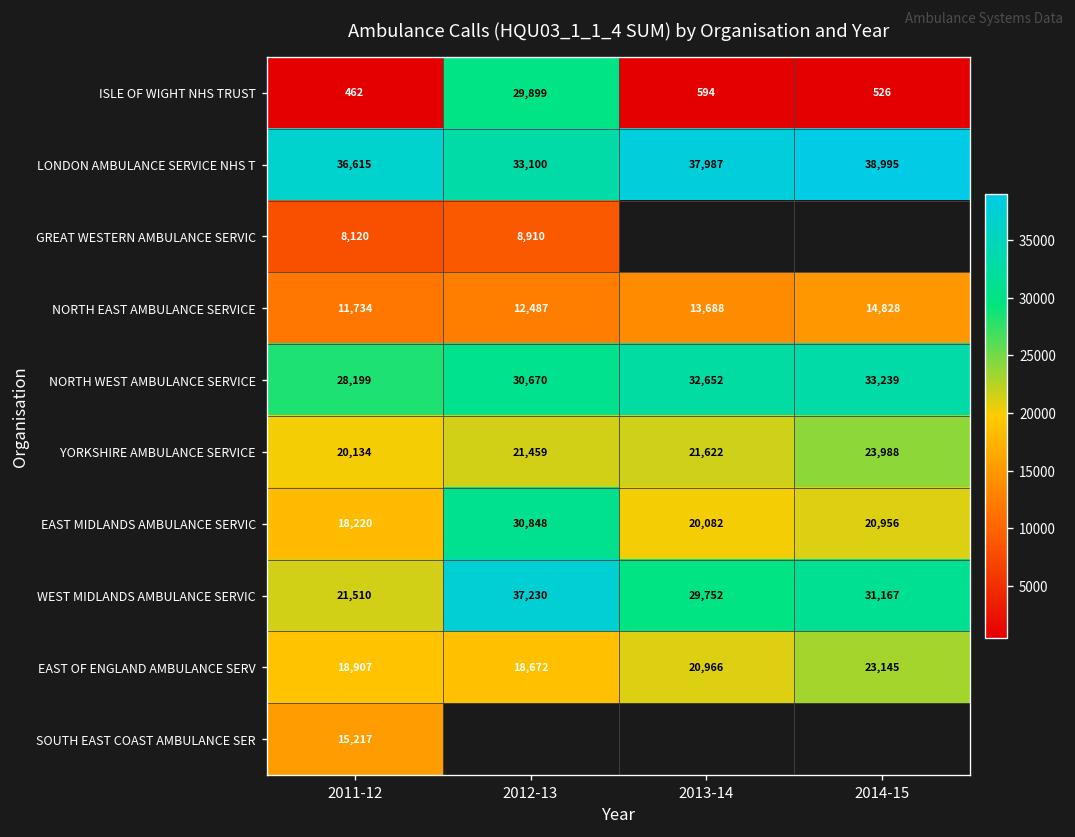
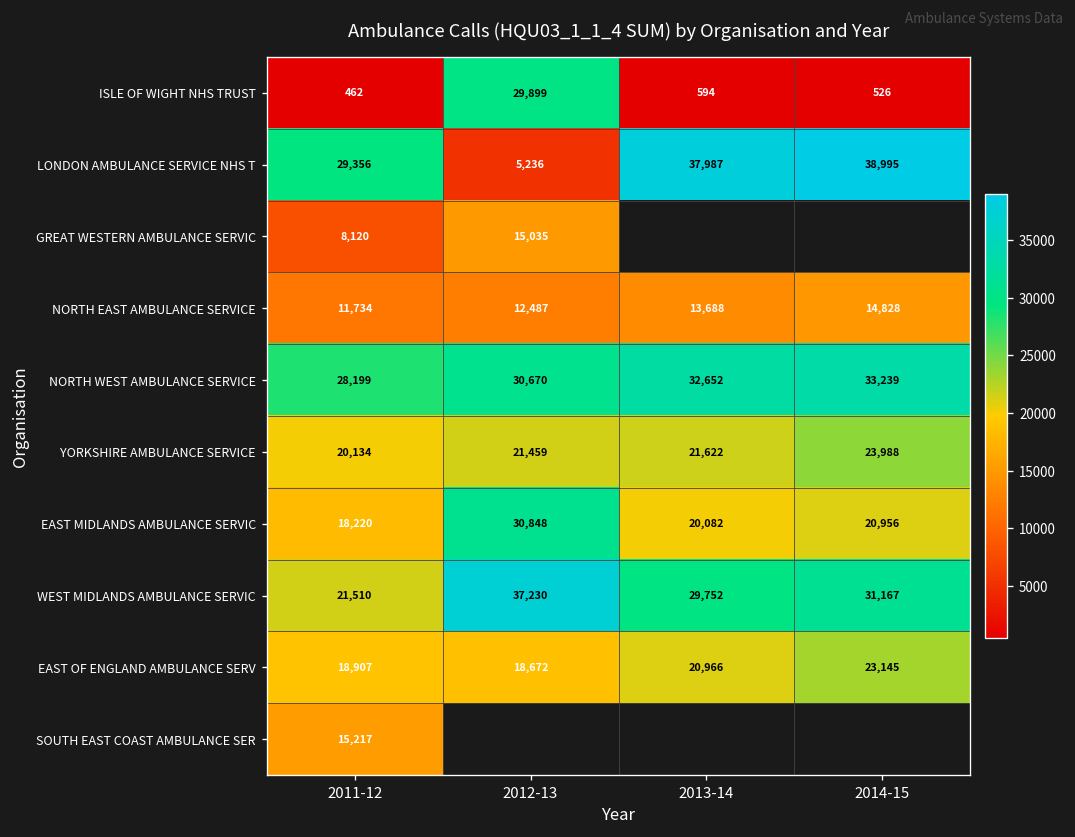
  {
    "ISLE OF WIGHT NHS TRUST": {
      "2011-12": "462",
      "2012-13": "29,899",
      "2013-14": "594",
      "2014-15": "526"
    },
    "LONDON AMBULANCE SERVICE NHS T": {
-     "2011-12": "36,615",
-     "2012-13": "33,100",
+     "2011-12": "29,356",
+     "2012-13": "5,236",
      "2013-14": "37,987",
      "2014-15": "38,995"
    },
    "GREAT WESTERN AMBULANCE SERVIC": {
      "2011-12": "8,120",
-     "2012-13": "8,910"
+     "2012-13": "15,035"
    },
    "NORTH EAST AMBULANCE SERVICE": {
      "2011-12": "11,734",
      "2012-13": "12,487",
      "2013-14": "13,688",
      "2014-15": "14,828"
    },
    "NORTH WEST AMBULANCE SERVICE": {
      "2011-12": "28,199",
      "2012-13": "30,670",
      "2013-14": "32,652",
      "2014-15": "33,239"
    },
    "YORKSHIRE AMBULANCE SERVICE": {
      "2011-12": "20,134",
      "2012-13": "21,459",
      "2013-14": "21,622",
      "2014-15": "23,988"
    },
    "EAST MIDLANDS AMBULANCE SERVIC": {
      "2011-12": "18,220",
      "2012-13": "30,848",
      "2013-14": "20,082",
      "2014-15": "20,956"
    },
    "WEST MIDLANDS AMBULANCE SERVIC": {
      "2011-12": "21,510",
      "2012-13": "37,230",
      "2013-14": "29,752",
      "2014-15": "31,167"
    },
    "EAST OF ENGLAND AMBULANCE SERV": {
      "2011-12": "18,907",
      "2012-13": "18,672",
      "2013-14": "20,966",
      "2014-15": "23,145"
    },
    "SOUTH EAST COAST AMBULANCE SER": {
      "2011-12": "15,217"
    }
  }
